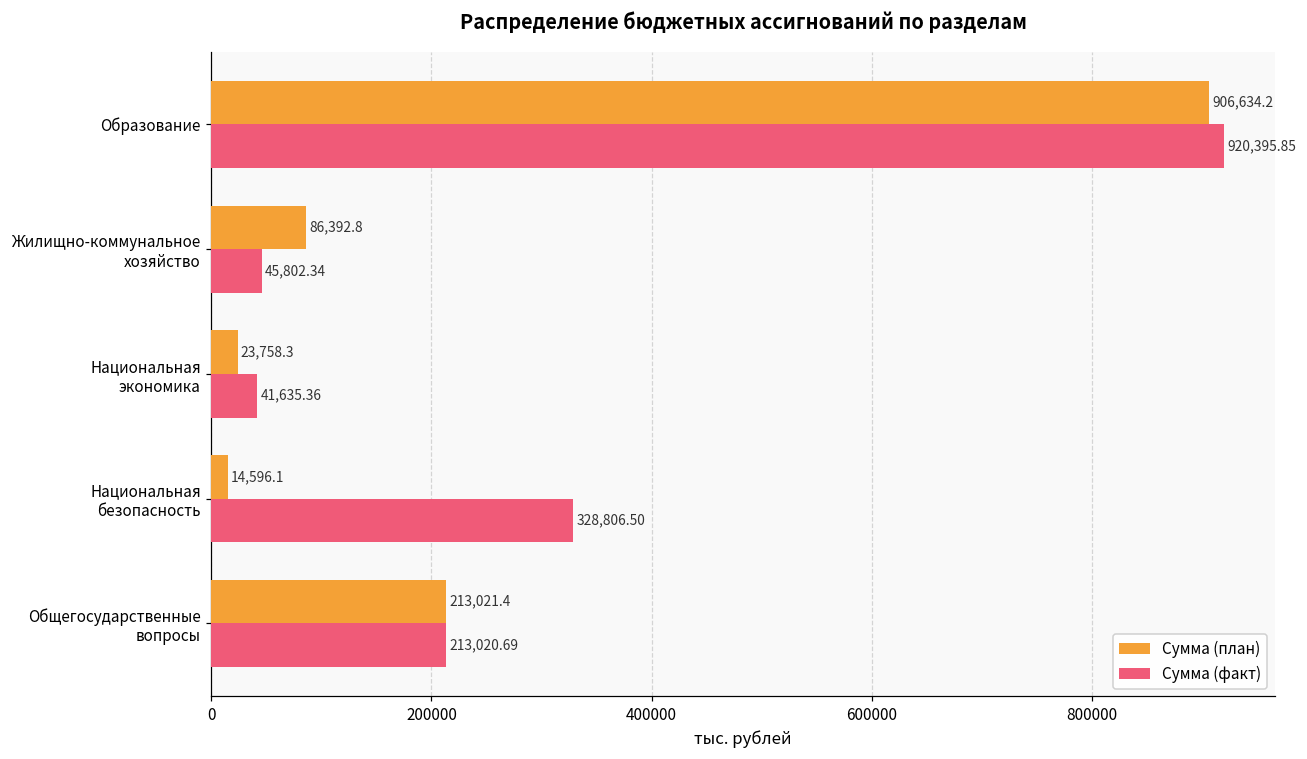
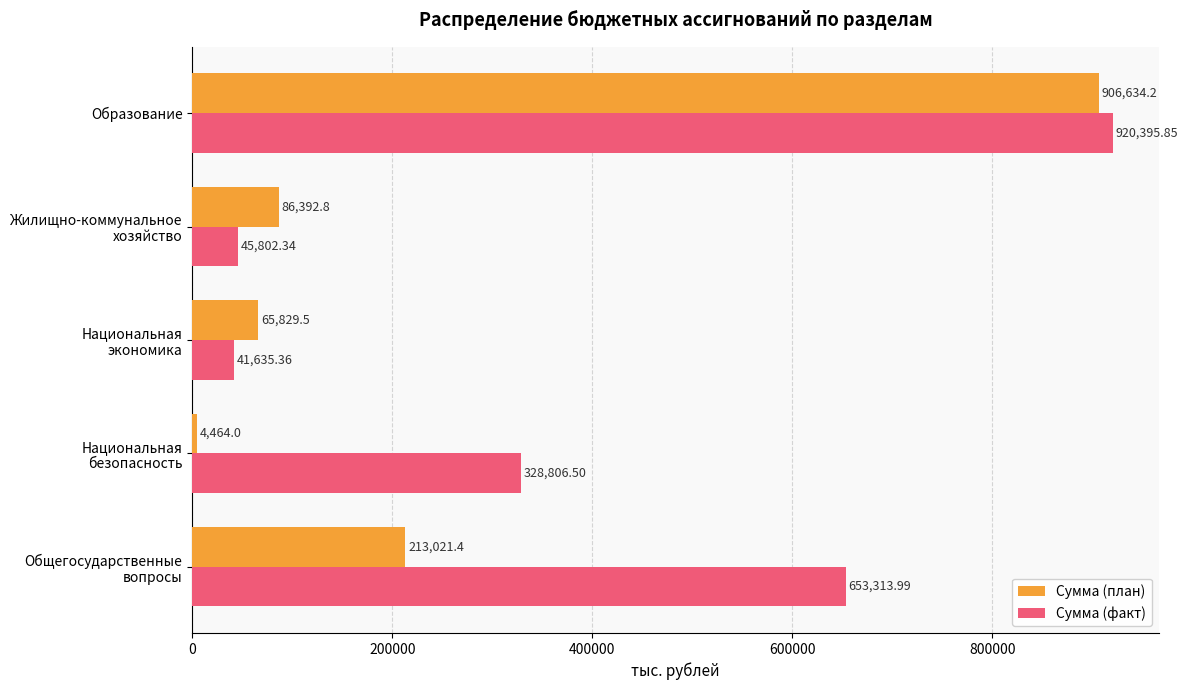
  {
    "Сумма (план)": {
      "Образование": "906,634.2",
      "Жилищно-коммунальное хозяйство": "86,392.8",
-     "Национальная экономика": "23,758.3",
-     "Национальная безопасность": "14,596.1",
+     "Национальная экономика": "65,829.5",
+     "Национальная безопасность": "4,464.0",
      "Общегосударственные вопросы": "213,021.4"
    },
    "Сумма (факт)": {
      "Образование": "920,395.85",
      "Жилищно-коммунальное хозяйство": "45,802.34",
      "Национальная экономика": "41,635.36",
      "Национальная безопасность": "328,806.50",
-     "Общегосударственные вопросы": "213,020.69"
+     "Общегосударственные вопросы": "653,313.99"
    }
  }
